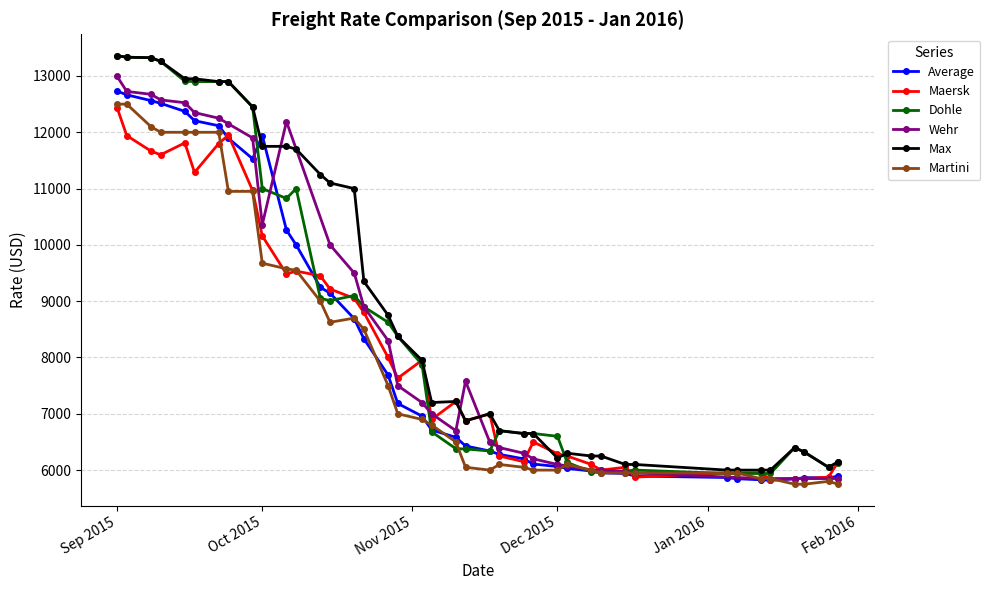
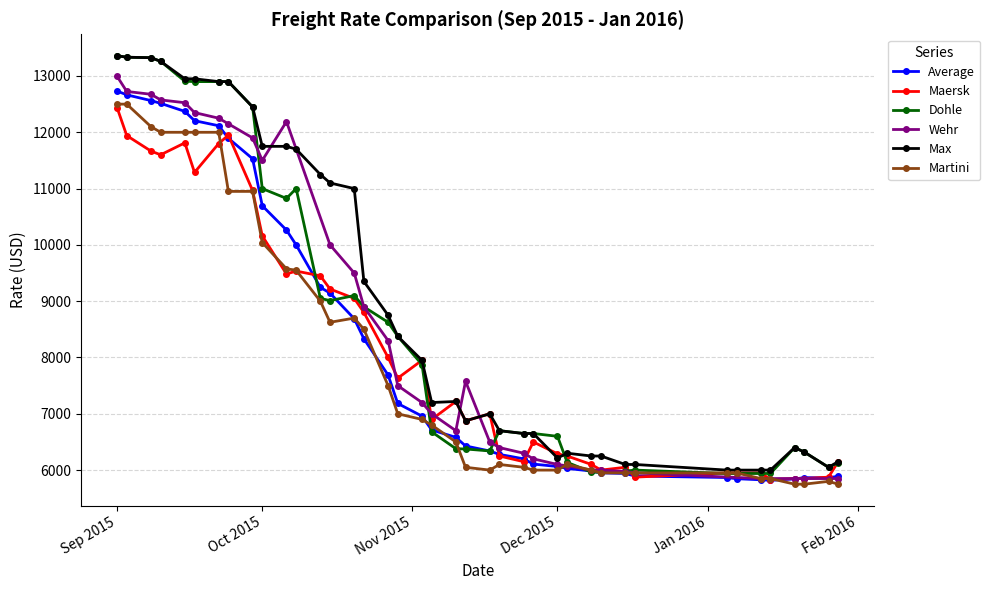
  {
    "Average": {
      "Sep 2015": 12700,
-     "Oct 2015": 11900
+     "Oct 2015": 10700
    },
    "Maersk": {
      "Sep 2015": 12400,
      "Oct 2015": 10200,
      "Dec 2015": 6300
    },
    "Dohle": {
      "Oct 2015": 11000,
      "Dec 2015": 6600
    },
    "Wehr": {
      "Sep 2015": 13000,
-     "Oct 2015": 10400
+     "Oct 2015": 11500
    },
    "Max": {
      "Oct 2015": 11800,
      "Dec 2015": 6200
    },
    "Martini": {
      "Sep 2015": 12500,
-     "Oct 2015": 9700,
+     "Oct 2015": 10000,
      "Dec 2015": 6000
    }
  }
